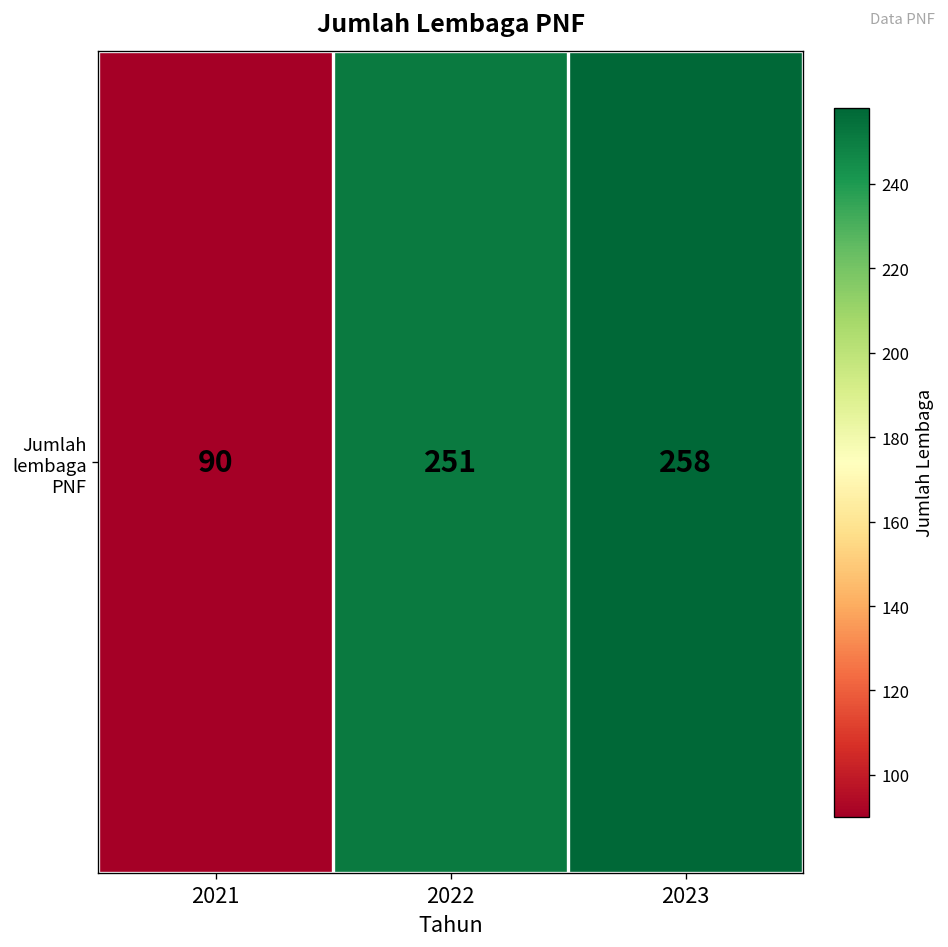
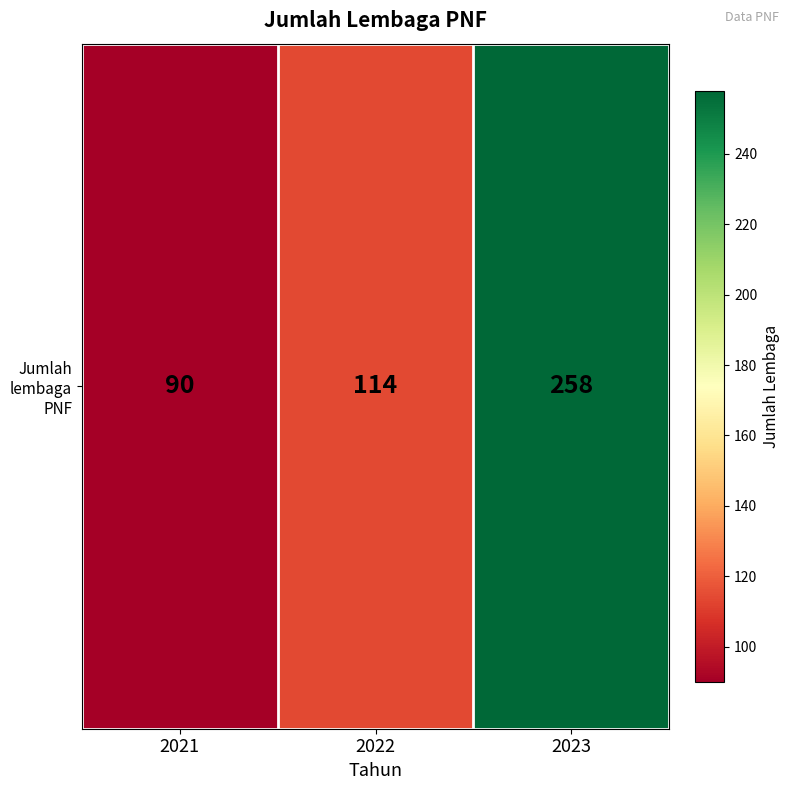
  {
    "Jumlah lembaga PNF": {
      "2021": 90,
-     "2022": 251,
+     "2022": 114,
      "2023": 258
    }
  }
